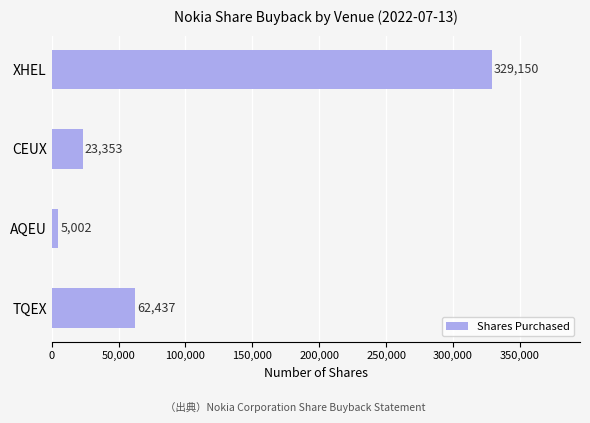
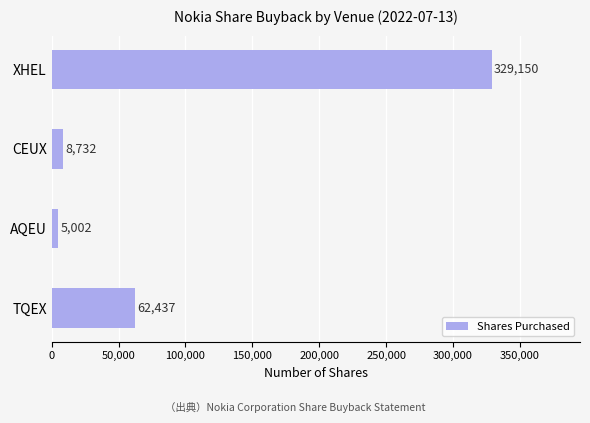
  {
    "XHEL": "329,150",
-   "CEUX": "23,353",
+   "CEUX": "8,732",
    "AQEU": "5,002",
    "TQEX": "62,437"
  }
